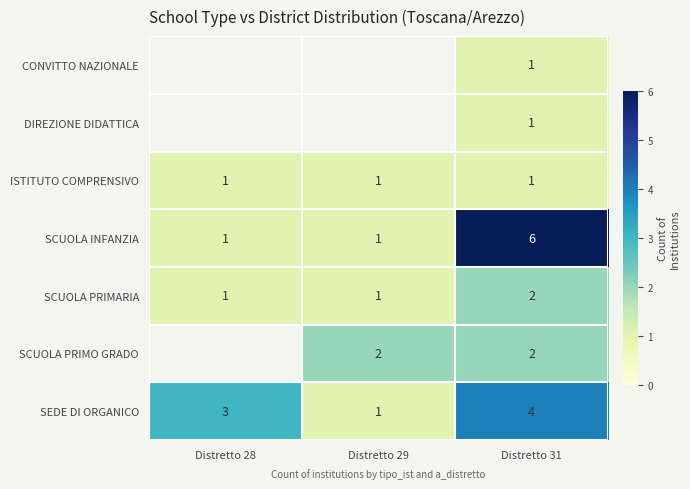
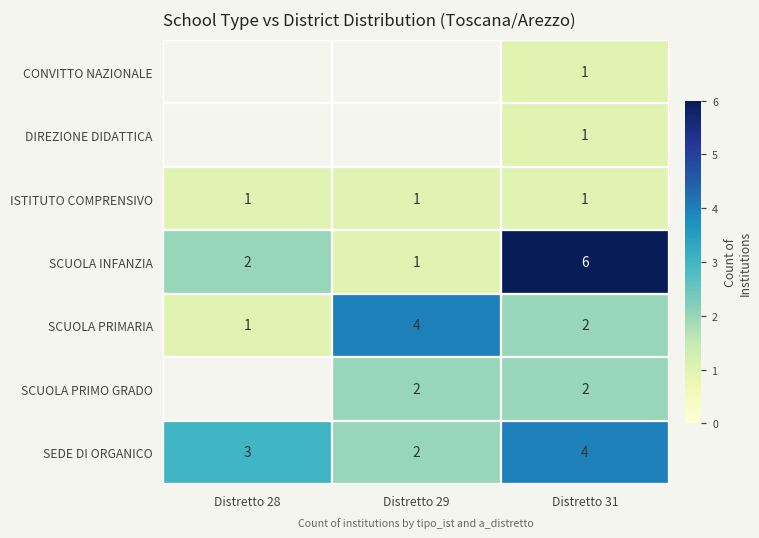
  {
    "CONVITTO NAZIONALE": {
      "Distretto 31": 1
    },
    "DIREZIONE DIDATTICA": {
      "Distretto 31": 1
    },
    "ISTITUTO COMPRENSIVO": {
      "Distretto 28": 1,
      "Distretto 29": 1,
      "Distretto 31": 1
    },
    "SCUOLA INFANZIA": {
-     "Distretto 28": 1,
+     "Distretto 28": 2,
      "Distretto 29": 1,
      "Distretto 31": 6
    },
    "SCUOLA PRIMARIA": {
      "Distretto 28": 1,
-     "Distretto 29": 1,
+     "Distretto 29": 4,
      "Distretto 31": 2
    },
    "SCUOLA PRIMO GRADO": {
      "Distretto 29": 2,
      "Distretto 31": 2
    },
    "SEDE DI ORGANICO": {
      "Distretto 28": 3,
-     "Distretto 29": 1,
+     "Distretto 29": 2,
      "Distretto 31": 4
    }
  }
